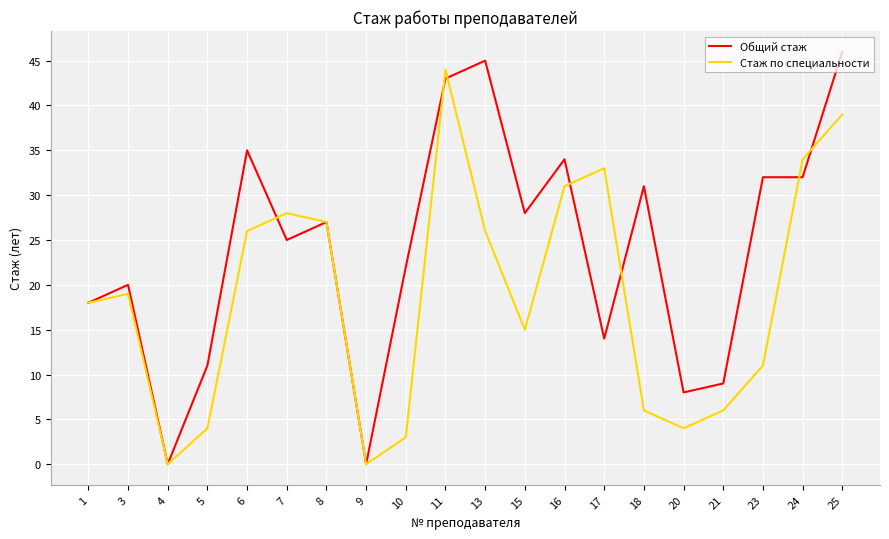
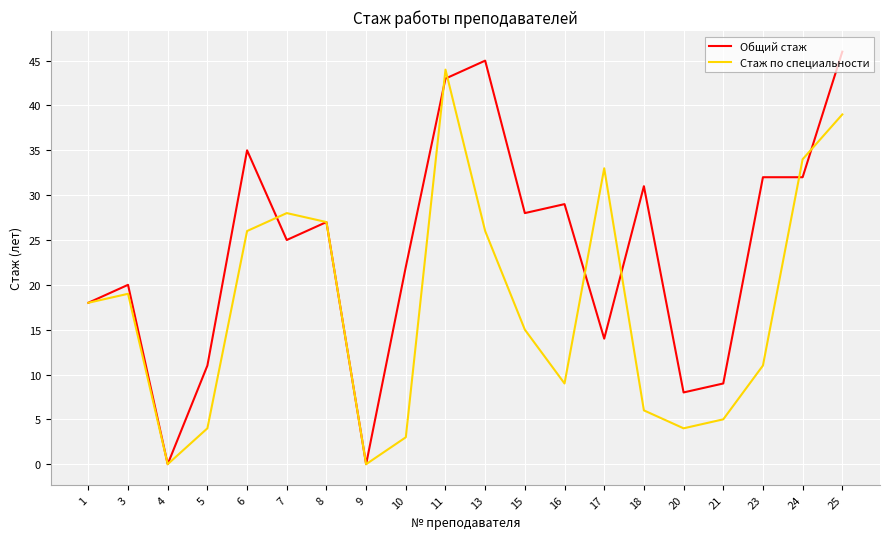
  {
    "Общий стаж": {
      "3": 20,
      "5": 11,
      "6": 35,
      "7": 25,
      "10": 22,
      "11": 43,
      "13": 45,
      "15": 28,
-     "16": 34,
+     "16": 29,
      "17": 14,
      "18": 31,
      "20": 8,
      "21": 9,
      "23": 32,
      "24": 32
    },
    "Стаж по специальности": {
      "3": 19,
      "5": 4,
      "6": 26,
      "7": 28,
      "10": 3,
      "11": 44,
      "13": 26,
      "15": 15,
-     "16": 31,
+     "16": 9,
      "17": 33,
      "18": 6,
      "20": 4,
-     "21": 6,
+     "21": 5,
      "23": 11,
      "24": 34,
      "25": 39
    }
  }
